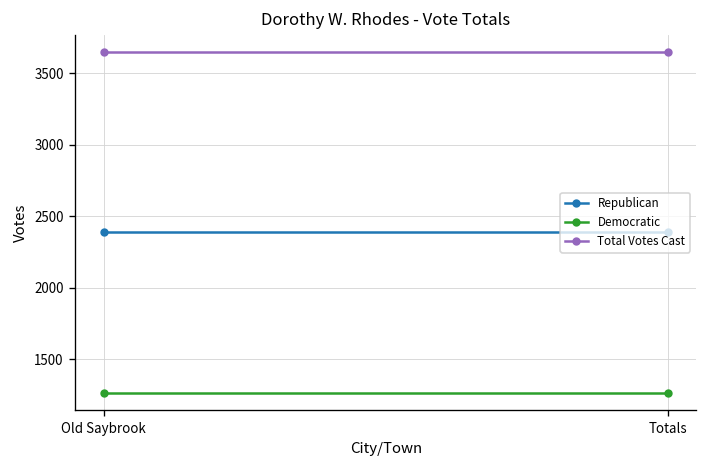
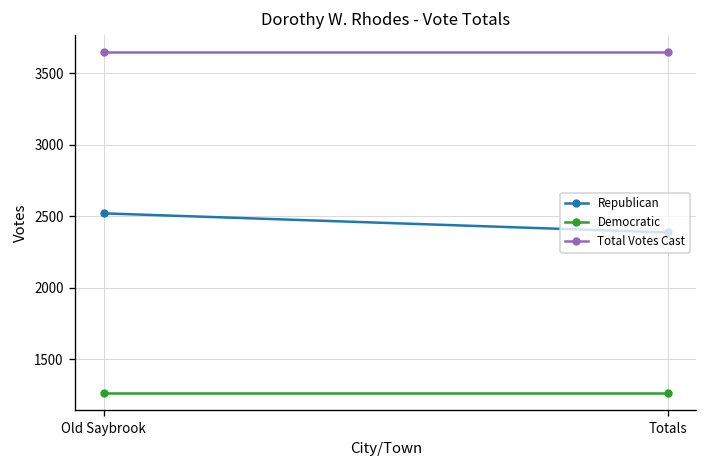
  {
    "Republican": {
-     "Old Saybrook": 2390
+     "Old Saybrook": 2520
    },
    "Democratic": {
      "Old Saybrook": 1260,
      "Totals": 1260
    },
    "Total Votes Cast": {
      "Old Saybrook": 3650,
      "Totals": 3650
    }
  }
